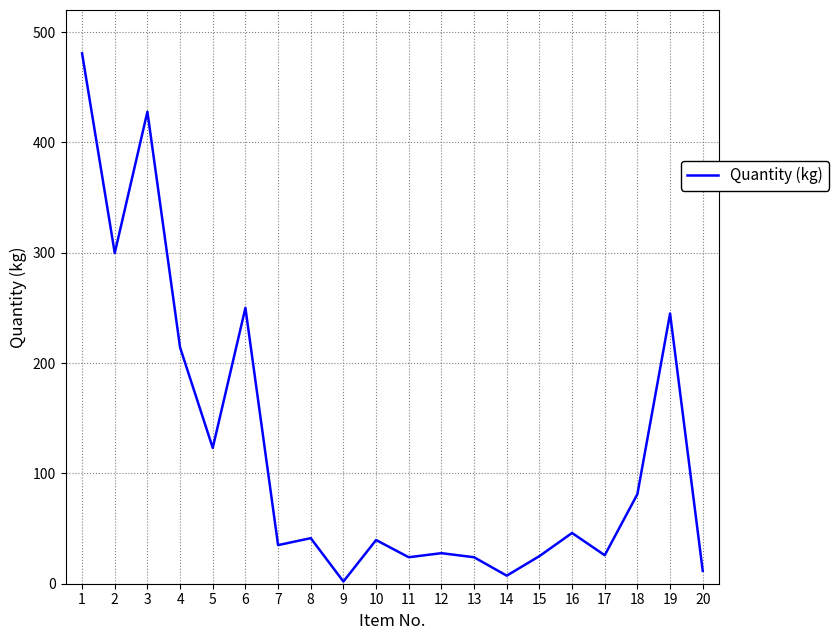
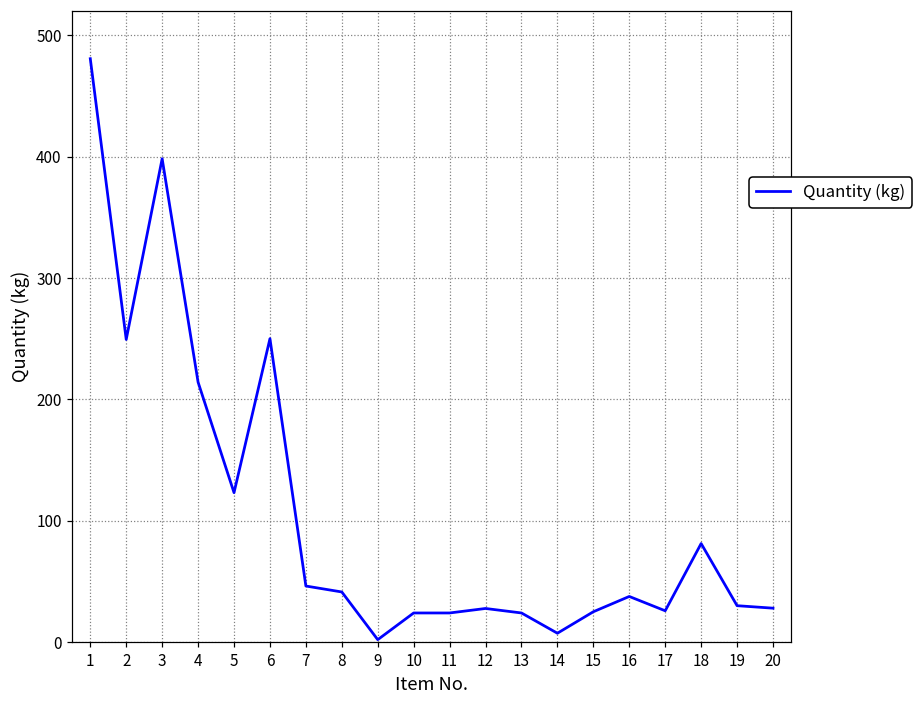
  {
    "1": 481,
-   "2": 300,
-   "3": 428,
+   "2": 249,
+   "3": 398,
    "4": 214,
    "5": 123,
    "6": 250,
-   "7": 35,
+   "7": 46,
    "8": 41,
    "9": 2,
-   "10": 40,
+   "10": 24,
    "11": 24,
    "12": 28,
    "13": 24,
    "14": 7,
    "15": 25,
-   "16": 46,
+   "16": 38,
    "17": 26,
    "18": 81,
-   "19": 245,
-   "20": 12
+   "19": 30,
+   "20": 28
  }
